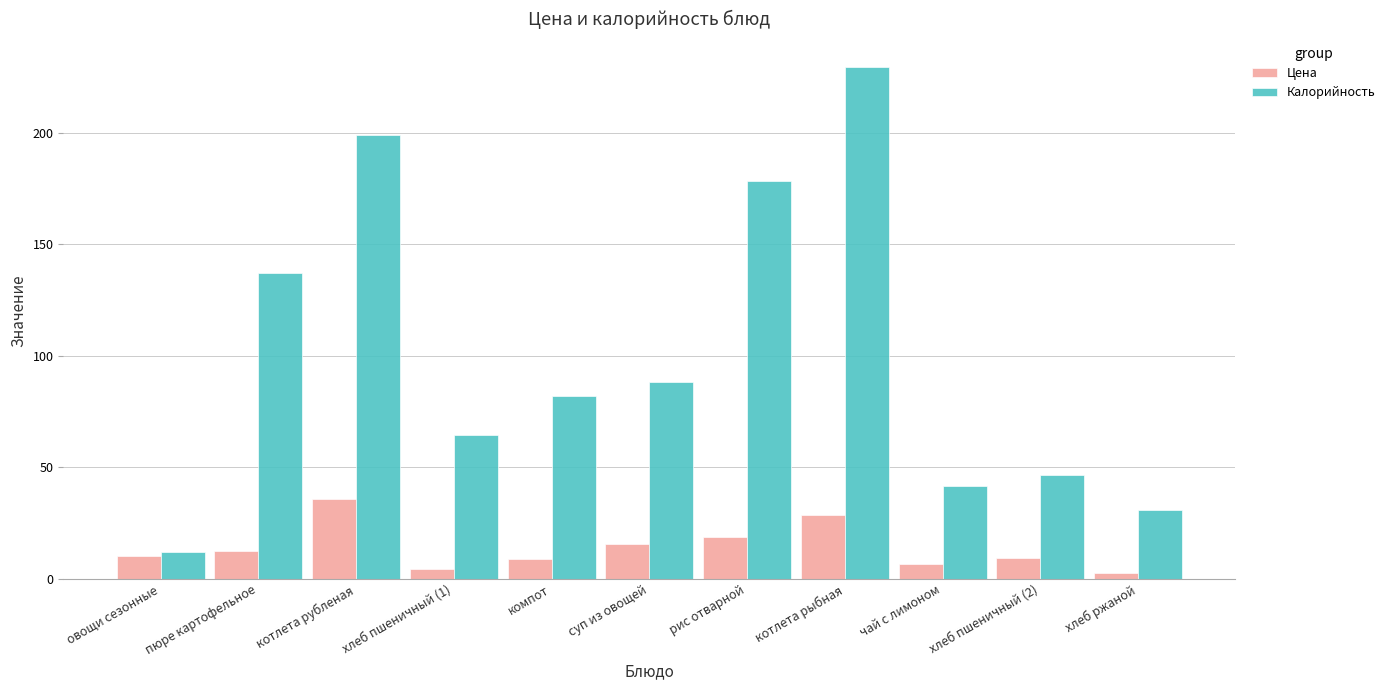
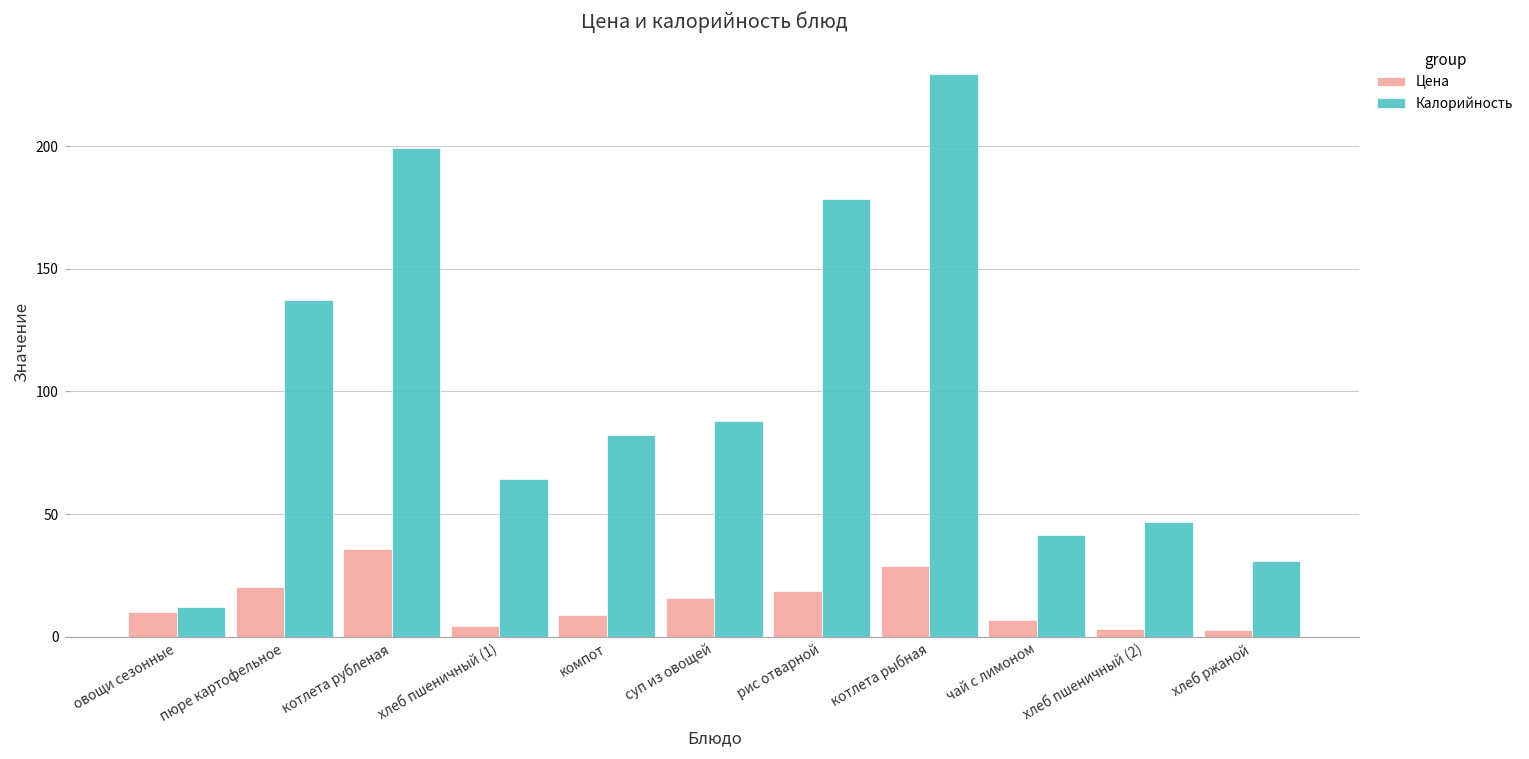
  {
    "Цена": {
      "овощи сезонные": 10,
-     "пюре картофельное": 12,
+     "пюре картофельное": 20,
      "котлета рубленая": 36,
      "хлеб пшеничный (1)": 5,
      "компот": 9,
      "суп из овощей": 16,
      "рис отварной": 19,
      "котлета рыбная": 29,
      "чай с лимоном": 7,
-     "хлеб пшеничный (2)": 9,
+     "хлеб пшеничный (2)": 3,
      "хлеб ржаной": 3
    },
    "Калорийность": {
      "овощи сезонные": 12,
      "пюре картофельное": 137,
      "котлета рубленая": 199,
      "хлеб пшеничный (1)": 64,
      "компот": 82,
      "суп из овощей": 88,
      "рис отварной": 178,
      "котлета рыбная": 229,
      "чай с лимоном": 42,
      "хлеб пшеничный (2)": 47,
      "хлеб ржаной": 31
    }
  }
